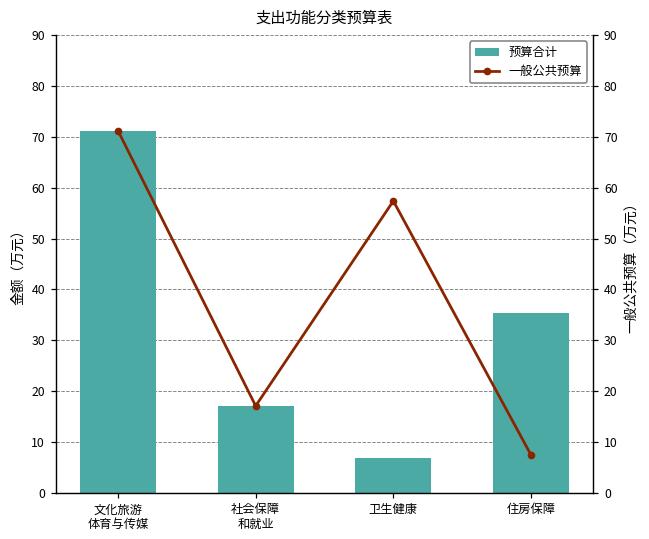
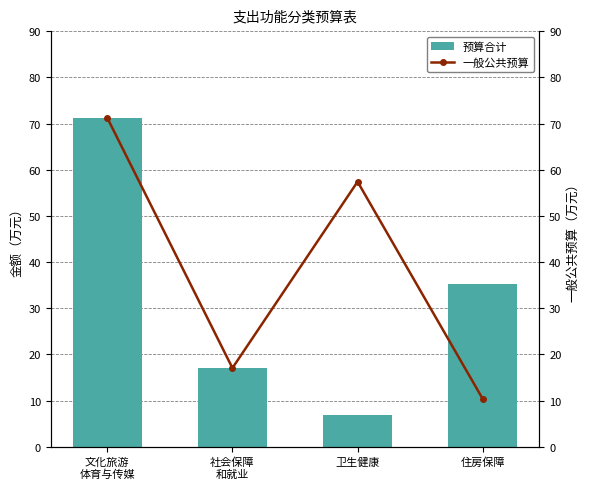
  {
    "预算合计": {
      "文化旅游 体育与传媒": 71,
      "社会保障 和就业": 17,
      "卫生健康": 7,
      "住房保障": 35
    },
    "一般公共预算": {
      "文化旅游 体育与传媒": 71,
      "社会保障 和就业": 17,
      "卫生健康": 57,
-     "住房保障": 7
+     "住房保障": 10
    }
  }
